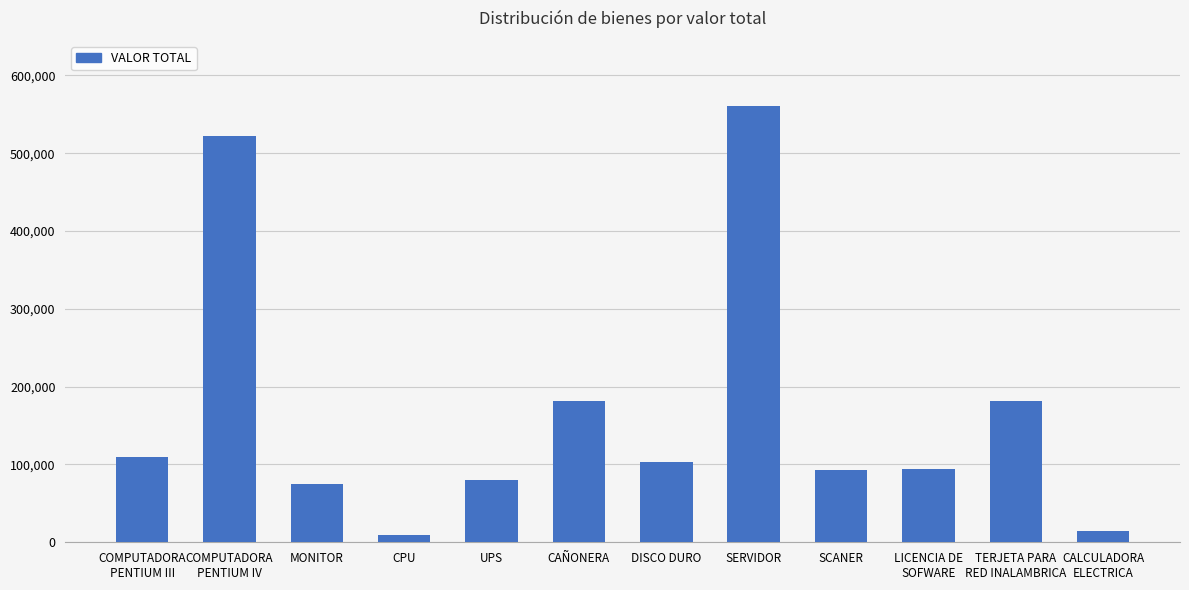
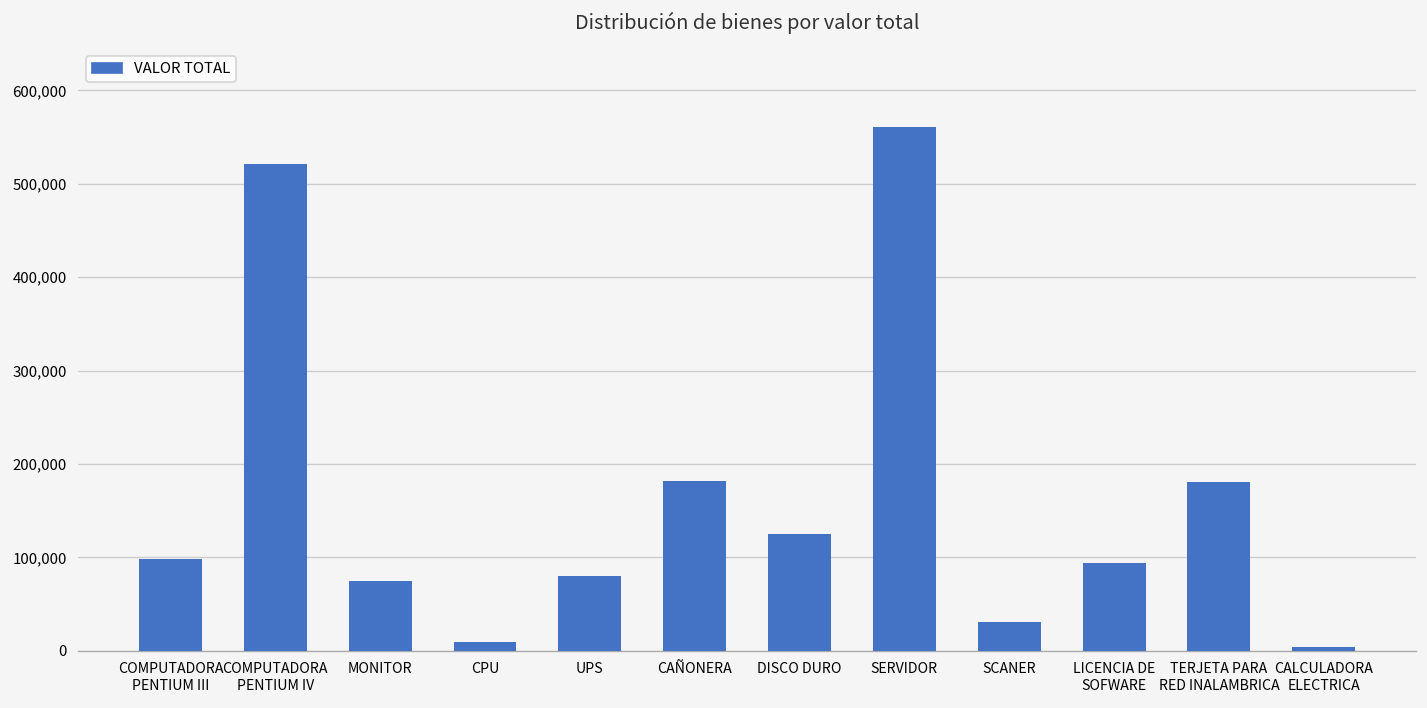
  {
-   "COMPUTADORA PENTIUM III": "110,000",
+   "COMPUTADORA PENTIUM III": "100,000",
    "COMPUTADORA PENTIUM IV": "520,000",
    "MONITOR": "80,000",
    "CPU": "10,000",
    "UPS": "80,000",
    "CAÑONERA": "180,000",
-   "DISCO DURO": "100,000",
+   "DISCO DURO": "120,000",
    "SERVIDOR": "560,000",
-   "SCANER": "90,000",
+   "SCANER": "30,000",
    "LICENCIA DE SOFWARE": "90,000",
    "TERJETA PARA RED INALAMBRICA": "180,000",
-   "CALCULADORA ELECTRICA": "20,000"
+   "CALCULADORA ELECTRICA": "0"
  }
